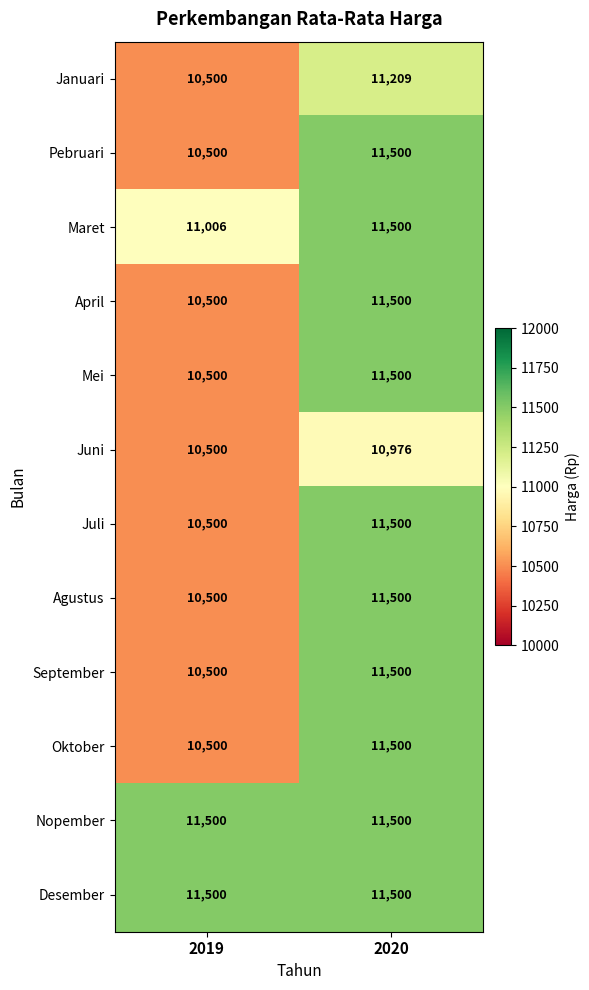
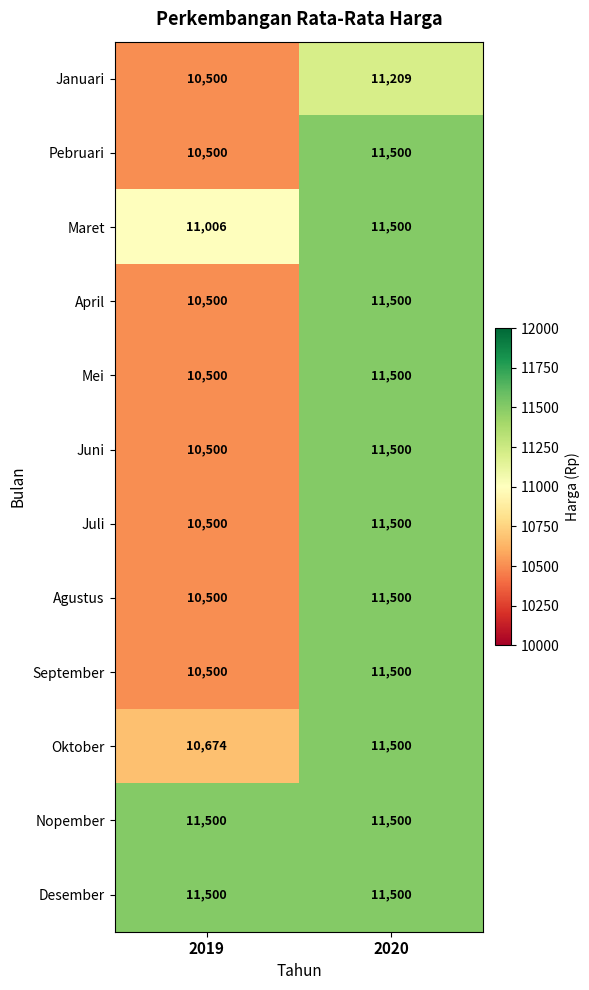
  {
    "Januari": {
      "2019": "10,500",
      "2020": "11,209"
    },
    "Pebruari": {
      "2019": "10,500",
      "2020": "11,500"
    },
    "Maret": {
      "2019": "11,006",
      "2020": "11,500"
    },
    "April": {
      "2019": "10,500",
      "2020": "11,500"
    },
    "Mei": {
      "2019": "10,500",
      "2020": "11,500"
    },
    "Juni": {
      "2019": "10,500",
-     "2020": "10,976"
+     "2020": "11,500"
    },
    "Juli": {
      "2019": "10,500",
      "2020": "11,500"
    },
    "Agustus": {
      "2019": "10,500",
      "2020": "11,500"
    },
    "September": {
      "2019": "10,500",
      "2020": "11,500"
    },
    "Oktober": {
-     "2019": "10,500",
+     "2019": "10,674",
      "2020": "11,500"
    },
    "Nopember": {
      "2019": "11,500",
      "2020": "11,500"
    },
    "Desember": {
      "2019": "11,500",
      "2020": "11,500"
    }
  }
